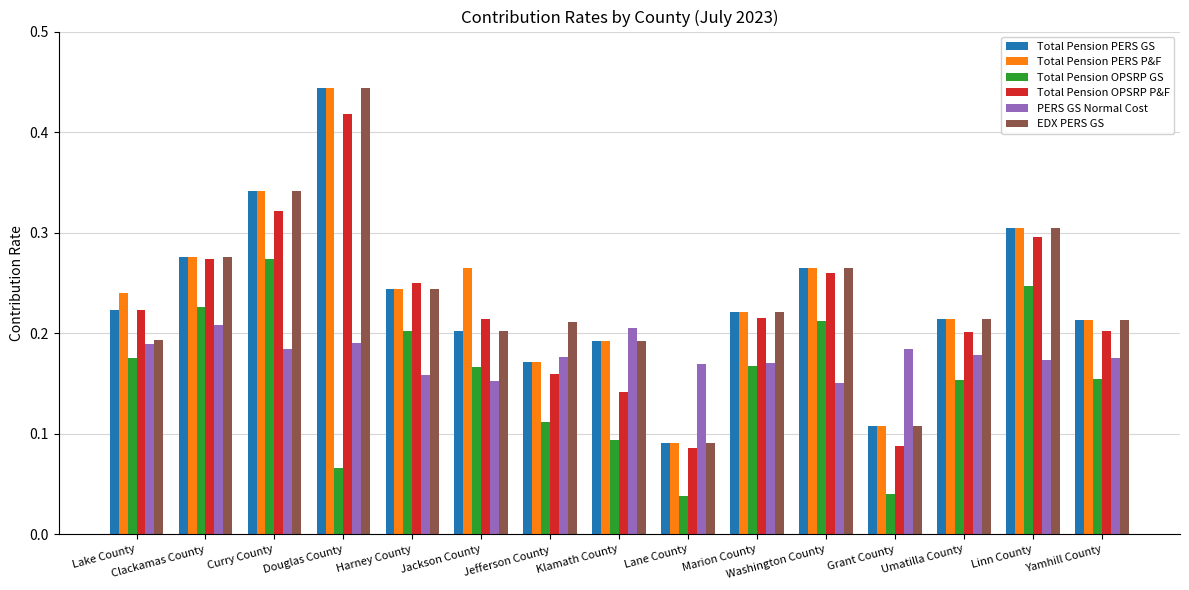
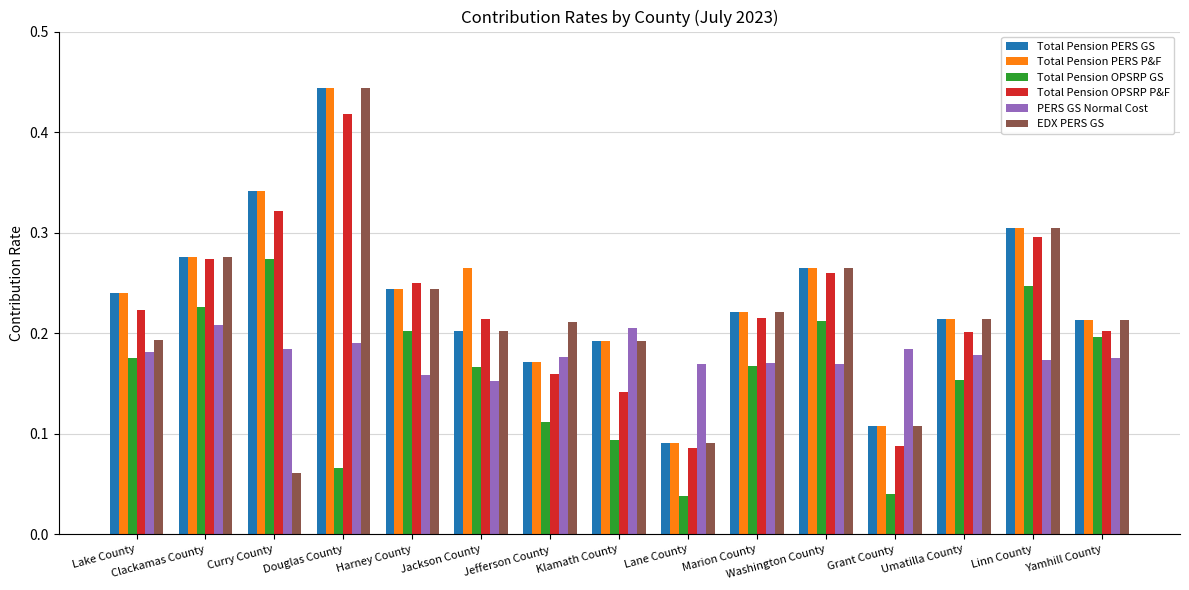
  {
    "Total Pension PERS GS": {
-     "Lake County": 0.223,
+     "Lake County": 0.240,
      "Clackamas County": 0.276,
      "Curry County": 0.342,
      "Douglas County": 0.444,
      "Harney County": 0.244,
      "Jackson County": 0.202,
      "Jefferson County": 0.172,
      "Klamath County": 0.192,
      "Lane County": 0.091,
      "Marion County": 0.222,
      "Washington County": 0.265,
      "Grant County": 0.108,
      "Umatilla County": 0.215,
      "Linn County": 0.305,
      "Yamhill County": 0.213
    },
    "Total Pension PERS P&F": {
      "Lake County": 0.240,
      "Clackamas County": 0.276,
      "Curry County": 0.342,
      "Douglas County": 0.444,
      "Harney County": 0.244,
      "Jackson County": 0.265,
      "Jefferson County": 0.172,
      "Klamath County": 0.192,
      "Lane County": 0.091,
      "Marion County": 0.222,
      "Washington County": 0.265,
      "Grant County": 0.108,
      "Umatilla County": 0.215,
      "Linn County": 0.305,
      "Yamhill County": 0.213
    },
    "Total Pension OPSRP GS": {
      "Lake County": 0.176,
      "Clackamas County": 0.226,
      "Curry County": 0.274,
      "Douglas County": 0.066,
      "Harney County": 0.202,
      "Jackson County": 0.167,
      "Jefferson County": 0.112,
      "Klamath County": 0.094,
      "Lane County": 0.038,
      "Marion County": 0.167,
      "Washington County": 0.212,
      "Grant County": 0.040,
      "Umatilla County": 0.153,
      "Linn County": 0.247,
-     "Yamhill County": 0.154
+     "Yamhill County": 0.196
    },
    "Total Pension OPSRP P&F": {
      "Lake County": 0.224,
      "Clackamas County": 0.274,
      "Curry County": 0.322,
      "Douglas County": 0.418,
      "Harney County": 0.250,
      "Jackson County": 0.215,
      "Jefferson County": 0.160,
      "Klamath County": 0.142,
      "Lane County": 0.086,
      "Marion County": 0.215,
      "Washington County": 0.260,
      "Grant County": 0.088,
      "Umatilla County": 0.201,
      "Linn County": 0.295,
      "Yamhill County": 0.202
    },
    "PERS GS Normal Cost": {
-     "Lake County": 0.189,
+     "Lake County": 0.181,
      "Clackamas County": 0.208,
      "Curry County": 0.184,
      "Douglas County": 0.191,
      "Harney County": 0.159,
      "Jackson County": 0.152,
      "Jefferson County": 0.176,
      "Klamath County": 0.206,
      "Lane County": 0.169,
      "Marion County": 0.171,
-     "Washington County": 0.150,
+     "Washington County": 0.169,
      "Grant County": 0.184,
      "Umatilla County": 0.178,
      "Linn County": 0.174,
      "Yamhill County": 0.175
    },
    "EDX PERS GS": {
      "Lake County": 0.193,
      "Clackamas County": 0.276,
-     "Curry County": 0.342,
+     "Curry County": 0.061,
      "Douglas County": 0.444,
      "Harney County": 0.244,
      "Jackson County": 0.202,
      "Jefferson County": 0.211,
      "Klamath County": 0.192,
      "Lane County": 0.091,
      "Marion County": 0.222,
      "Washington County": 0.265,
      "Grant County": 0.108,
      "Umatilla County": 0.215,
      "Linn County": 0.305,
      "Yamhill County": 0.213
    }
  }
